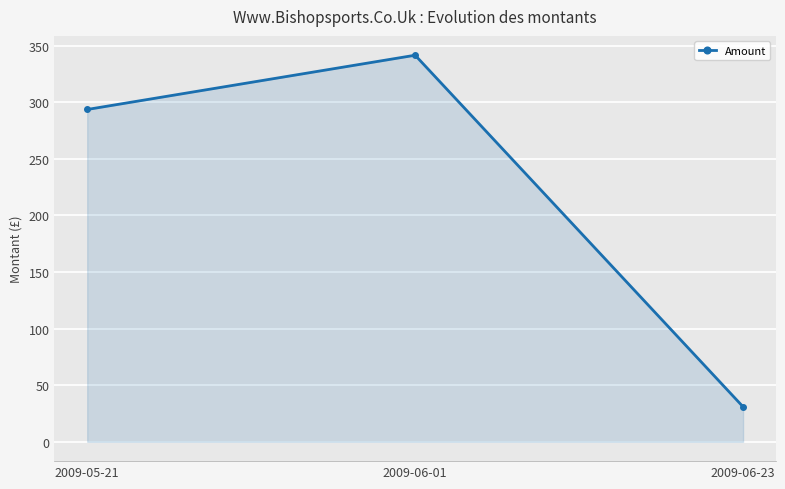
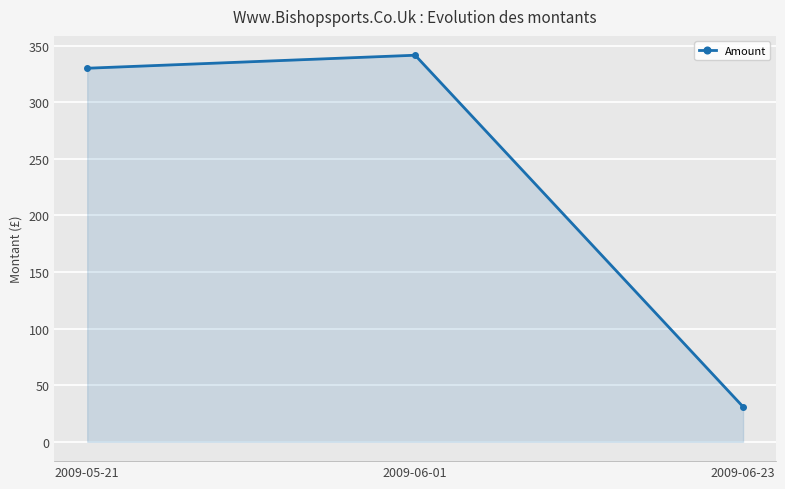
  {
-   "2009-05-21": 294,
+   "2009-05-21": 330,
    "2009-06-01": 342,
    "2009-06-23": 31
  }
